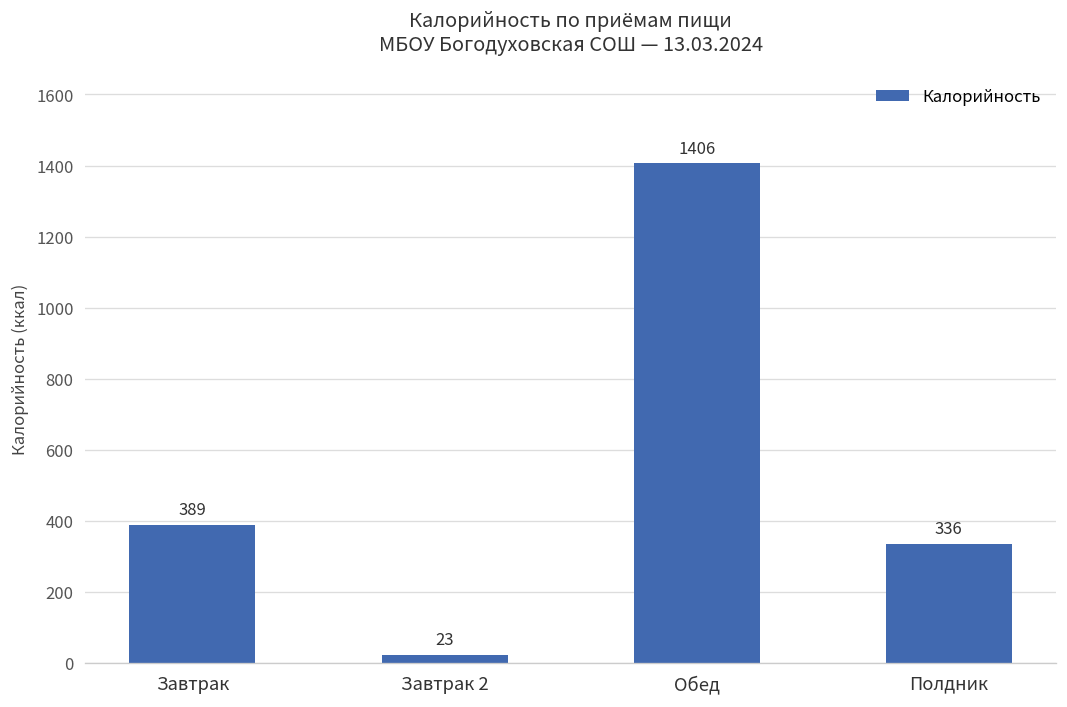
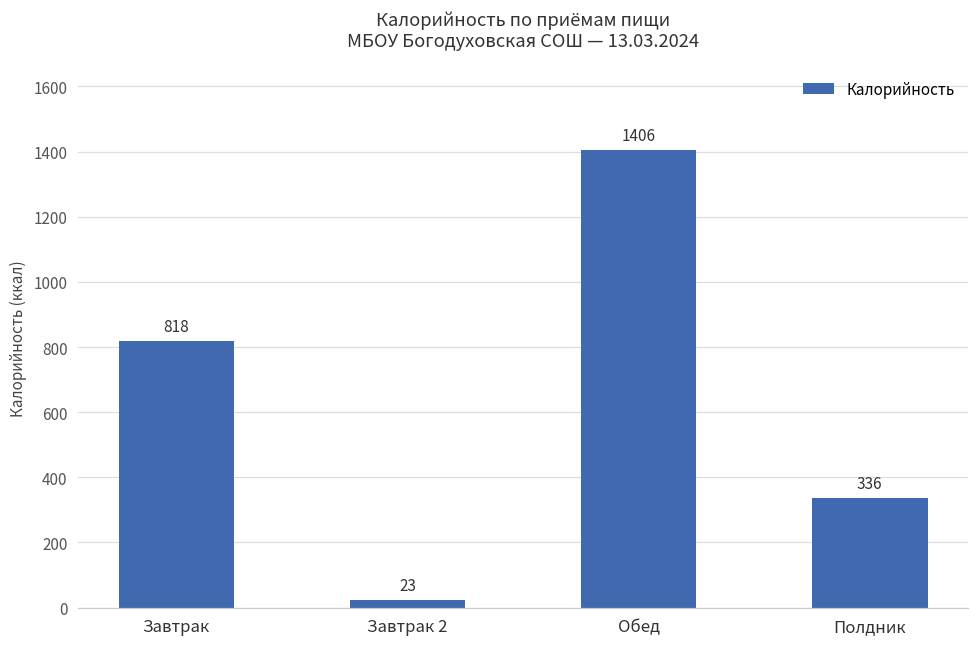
  {
-   "Завтрак": 389,
+   "Завтрак": 818,
    "Завтрак 2": 23,
    "Обед": 1406,
    "Полдник": 336
  }
